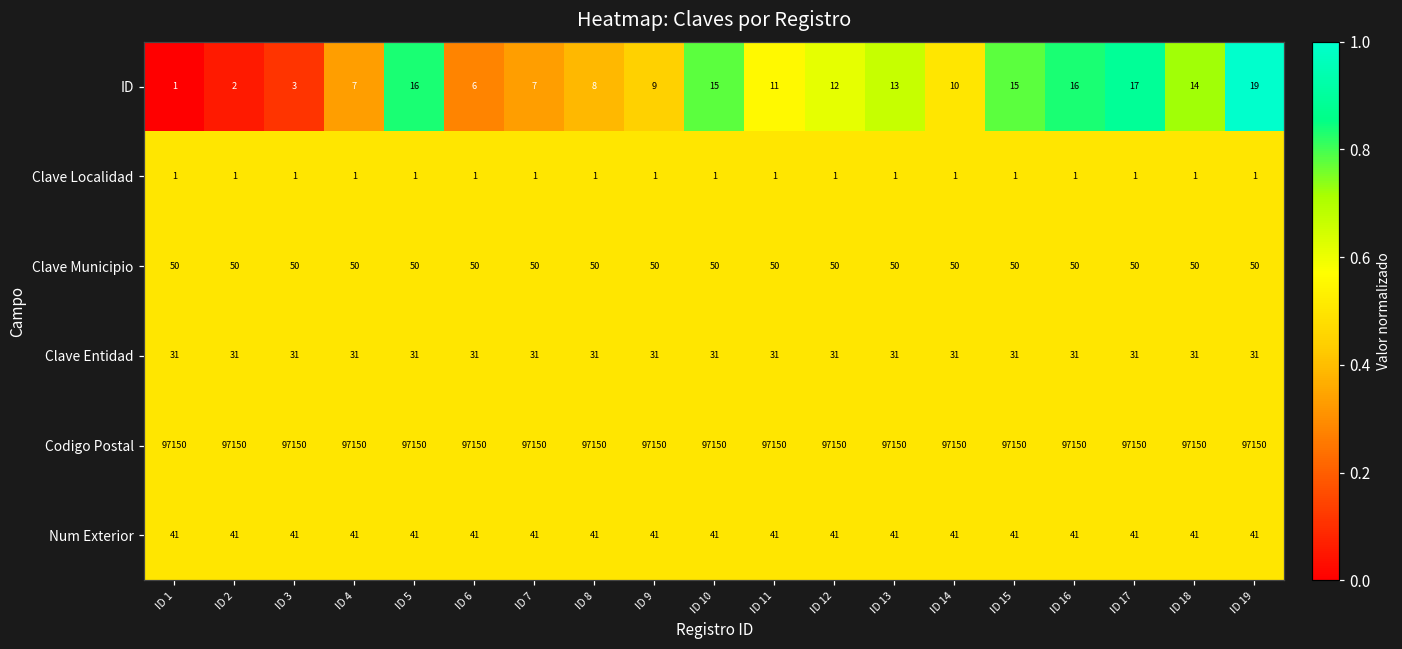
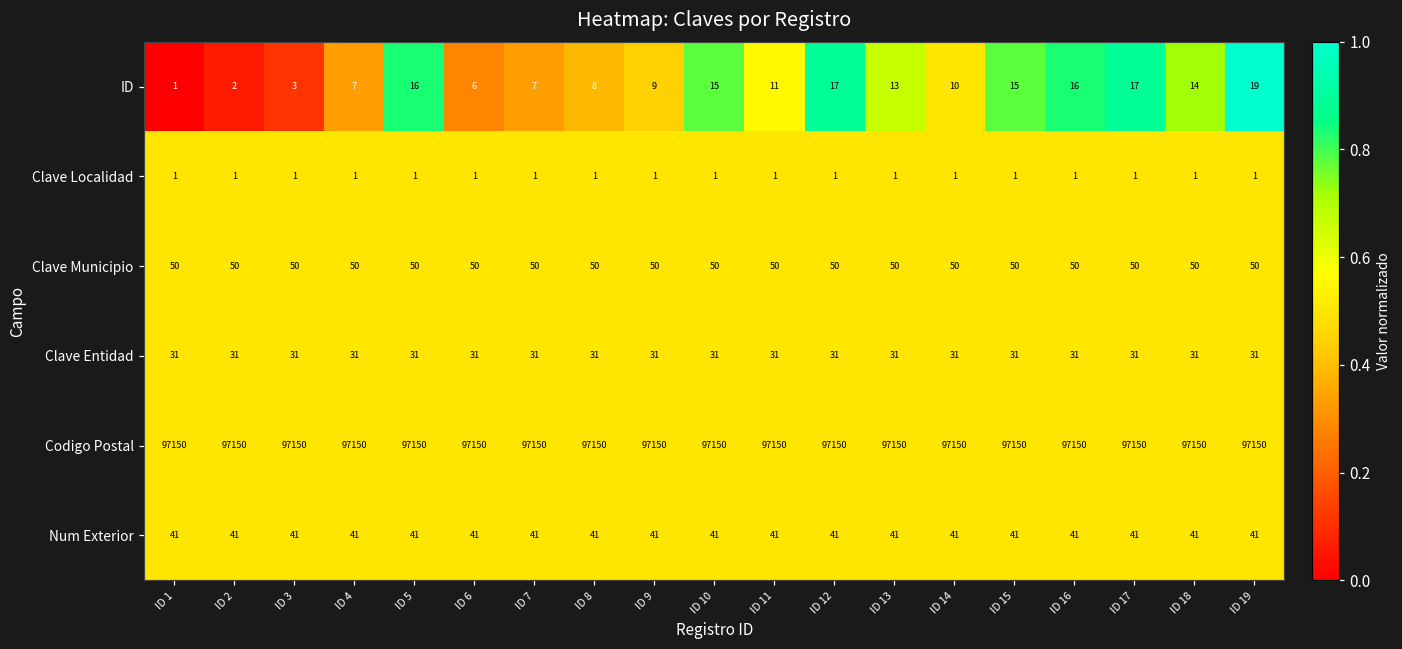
  {
    "ID": {
      "ID 1": 1,
      "ID 2": 2,
      "ID 3": 3,
      "ID 4": 7,
      "ID 5": 16,
      "ID 6": 6,
      "ID 7": 7,
      "ID 8": 8,
      "ID 9": 9,
      "ID 10": 15,
      "ID 11": 11,
-     "ID 12": 12,
+     "ID 12": 17,
      "ID 13": 13,
      "ID 14": 10,
      "ID 15": 15,
      "ID 16": 16,
      "ID 17": 17,
      "ID 18": 14,
      "ID 19": 19
    },
    "Clave Localidad": {
      "ID 1": 1,
      "ID 2": 1,
      "ID 3": 1,
      "ID 4": 1,
      "ID 5": 1,
      "ID 6": 1,
      "ID 7": 1,
      "ID 8": 1,
      "ID 9": 1,
      "ID 10": 1,
      "ID 11": 1,
      "ID 12": 1,
      "ID 13": 1,
      "ID 14": 1,
      "ID 15": 1,
      "ID 16": 1,
      "ID 17": 1,
      "ID 18": 1,
      "ID 19": 1
    },
    "Clave Municipio": {
      "ID 1": 50,
      "ID 2": 50,
      "ID 3": 50,
      "ID 4": 50,
      "ID 5": 50,
      "ID 6": 50,
      "ID 7": 50,
      "ID 8": 50,
      "ID 9": 50,
      "ID 10": 50,
      "ID 11": 50,
      "ID 12": 50,
      "ID 13": 50,
      "ID 14": 50,
      "ID 15": 50,
      "ID 16": 50,
      "ID 17": 50,
      "ID 18": 50,
      "ID 19": 50
    },
    "Clave Entidad": {
      "ID 1": 31,
      "ID 2": 31,
      "ID 3": 31,
      "ID 4": 31,
      "ID 5": 31,
      "ID 6": 31,
      "ID 7": 31,
      "ID 8": 31,
      "ID 9": 31,
      "ID 10": 31,
      "ID 11": 31,
      "ID 12": 31,
      "ID 13": 31,
      "ID 14": 31,
      "ID 15": 31,
      "ID 16": 31,
      "ID 17": 31,
      "ID 18": 31,
      "ID 19": 31
    },
    "Codigo Postal": {
      "ID 1": 97150,
      "ID 2": 97150,
      "ID 3": 97150,
      "ID 4": 97150,
      "ID 5": 97150,
      "ID 6": 97150,
      "ID 7": 97150,
      "ID 8": 97150,
      "ID 9": 97150,
      "ID 10": 97150,
      "ID 11": 97150,
      "ID 12": 97150,
      "ID 13": 97150,
      "ID 14": 97150,
      "ID 15": 97150,
      "ID 16": 97150,
      "ID 17": 97150,
      "ID 18": 97150,
      "ID 19": 97150
    },
    "Num Exterior": {
      "ID 1": 41,
      "ID 2": 41,
      "ID 3": 41,
      "ID 4": 41,
      "ID 5": 41,
      "ID 6": 41,
      "ID 7": 41,
      "ID 8": 41,
      "ID 9": 41,
      "ID 10": 41,
      "ID 11": 41,
      "ID 12": 41,
      "ID 13": 41,
      "ID 14": 41,
      "ID 15": 41,
      "ID 16": 41,
      "ID 17": 41,
      "ID 18": 41,
      "ID 19": 41
    }
  }
